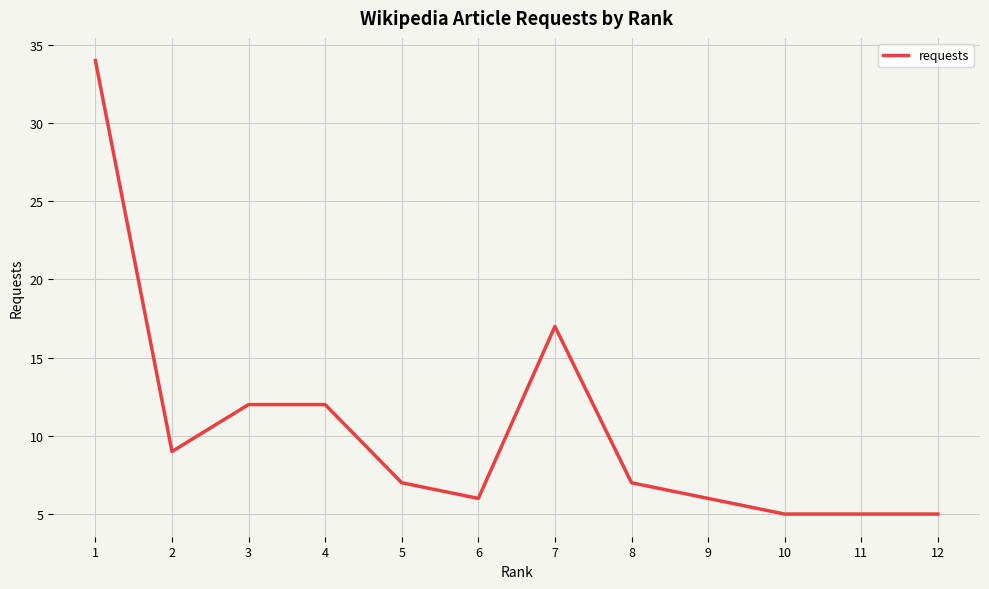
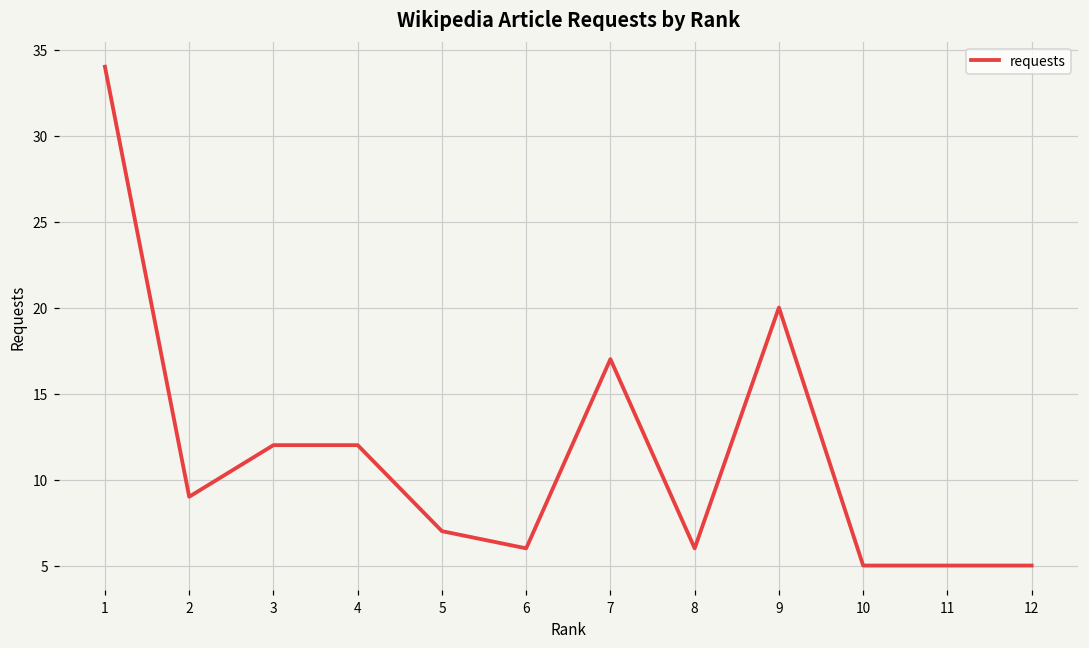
  {
    "1": 34,
    "2": 9,
    "3": 12,
    "4": 12,
    "5": 7,
    "6": 6,
    "7": 17,
-   "8": 7,
-   "9": 6,
+   "8": 6,
+   "9": 20,
    "10": 5,
    "11": 5,
    "12": 5
  }
